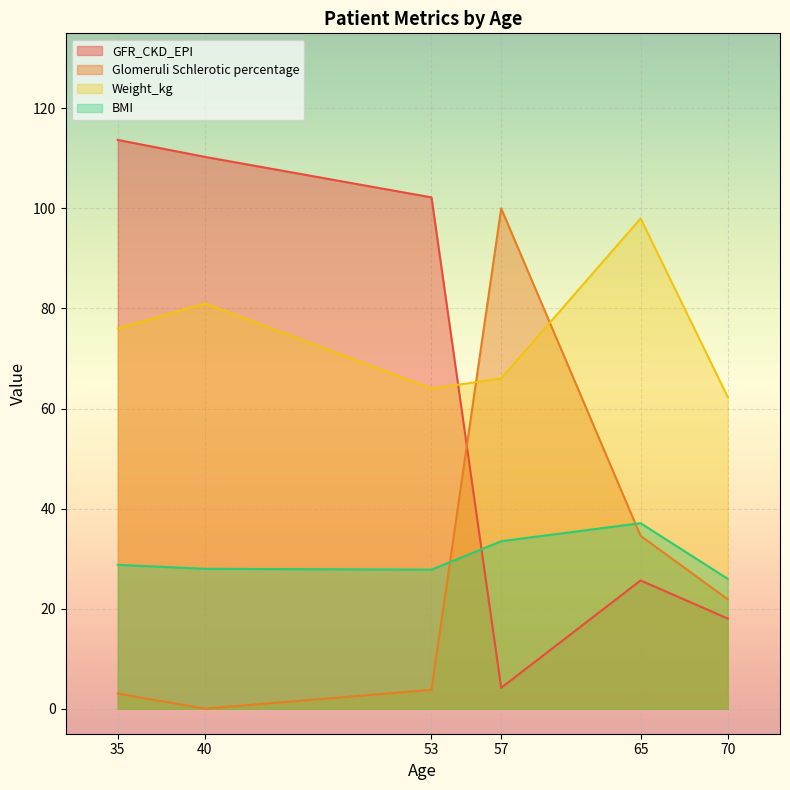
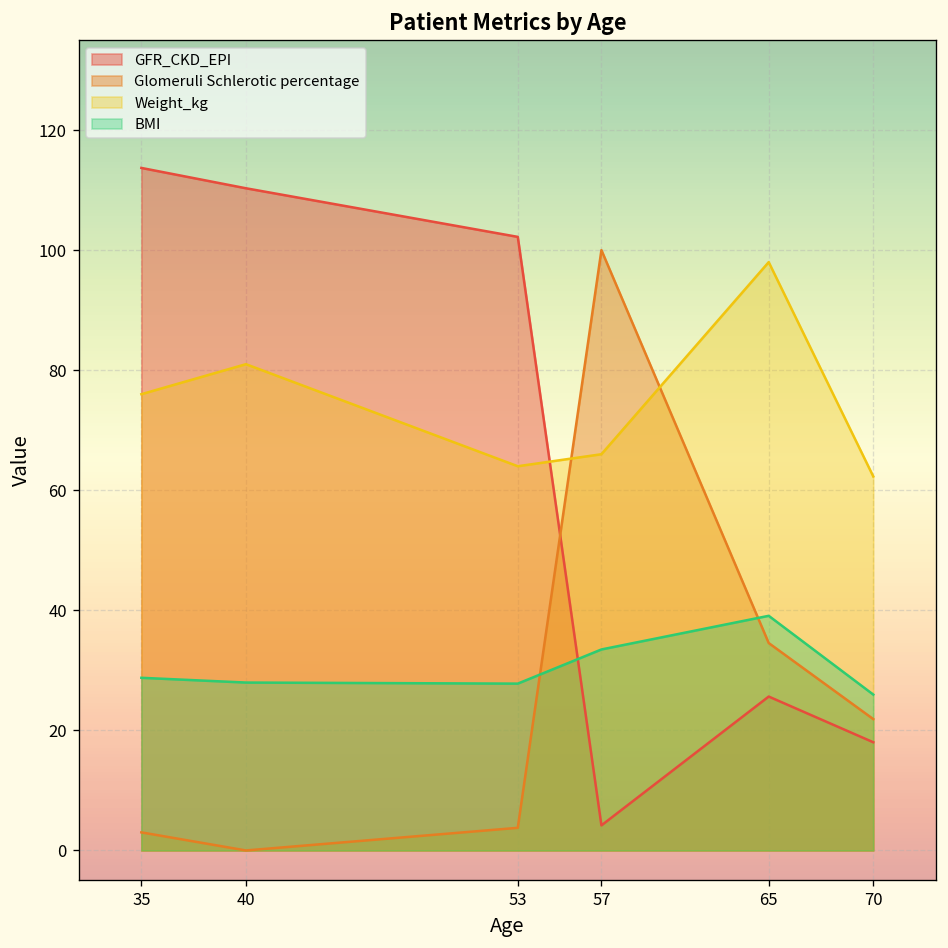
  {
    "BMI": {
      "35": 29,
      "40": 28,
      "53": 28,
      "57": 33,
-     "65": 37,
+     "65": 39,
      "70": 26
    }
  }
